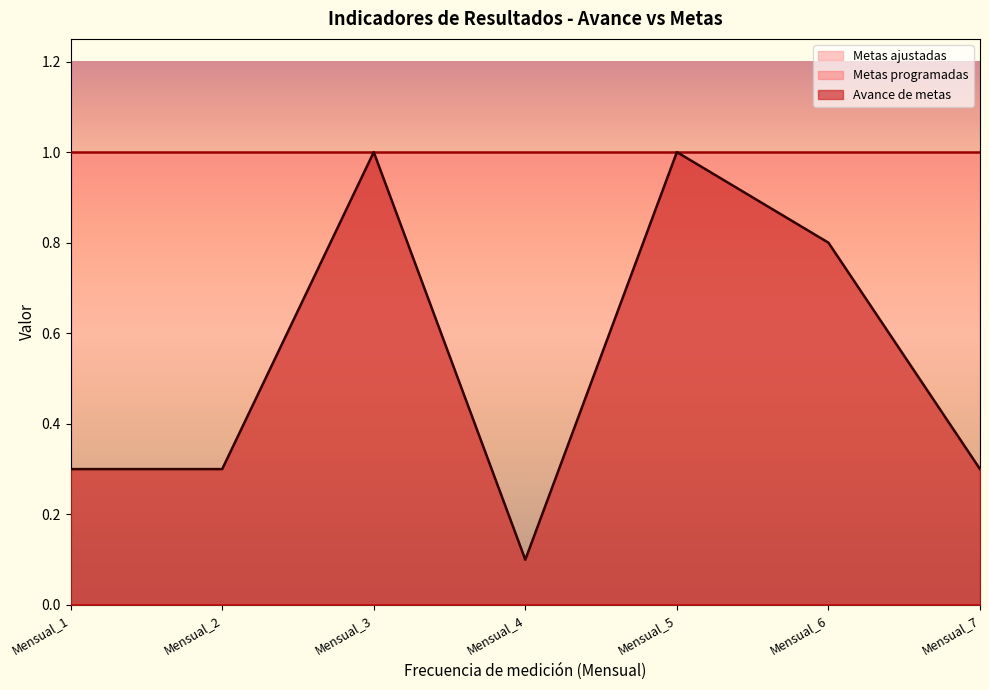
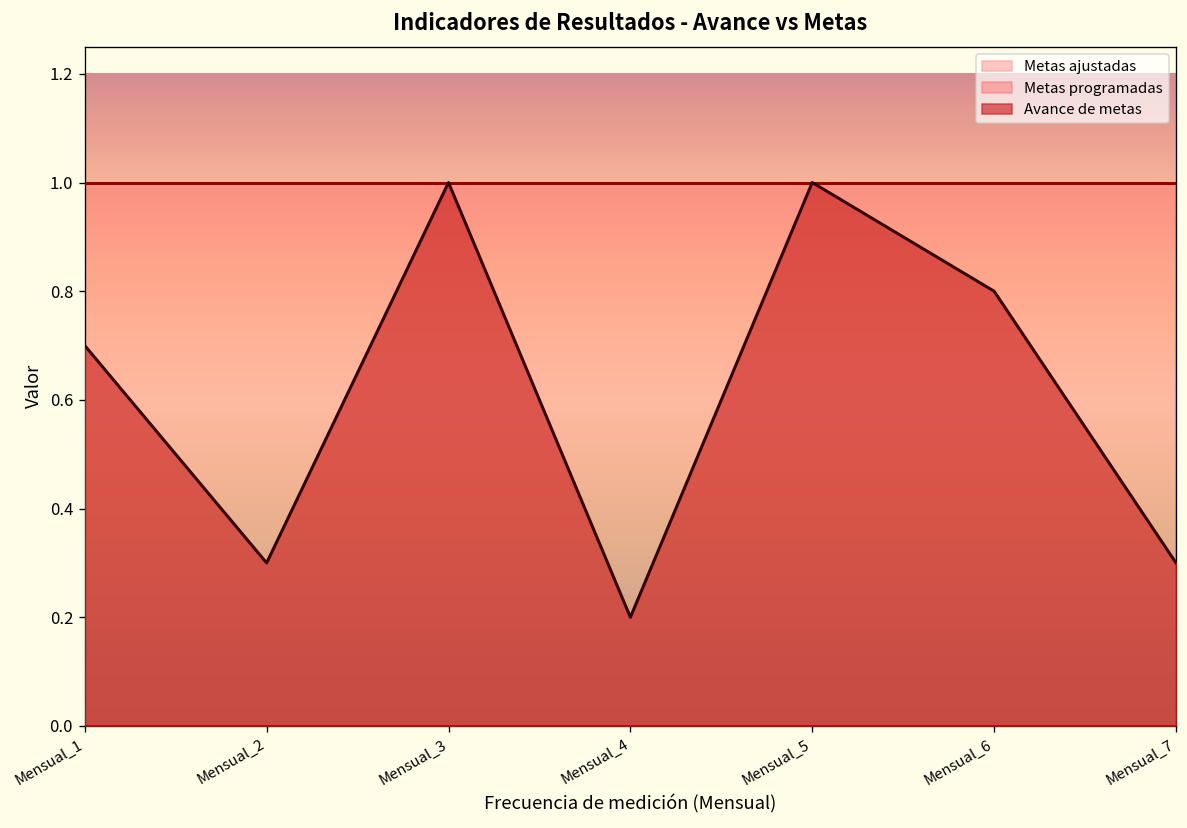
  {
    "Avance de metas": {
-     "Mensual_1": 0.3,
+     "Mensual_1": 0.7,
      "Mensual_2": 0.3,
-     "Mensual_4": 0.1,
+     "Mensual_4": 0.2,
      "Mensual_6": 0.8,
      "Mensual_7": 0.3
    }
  }
